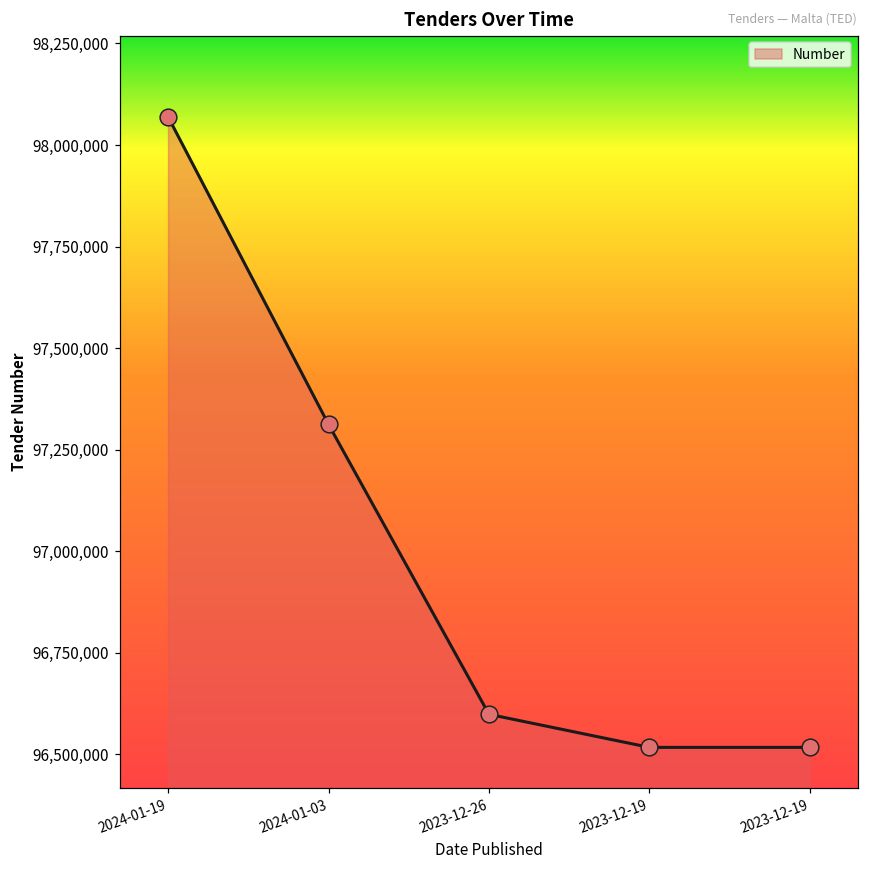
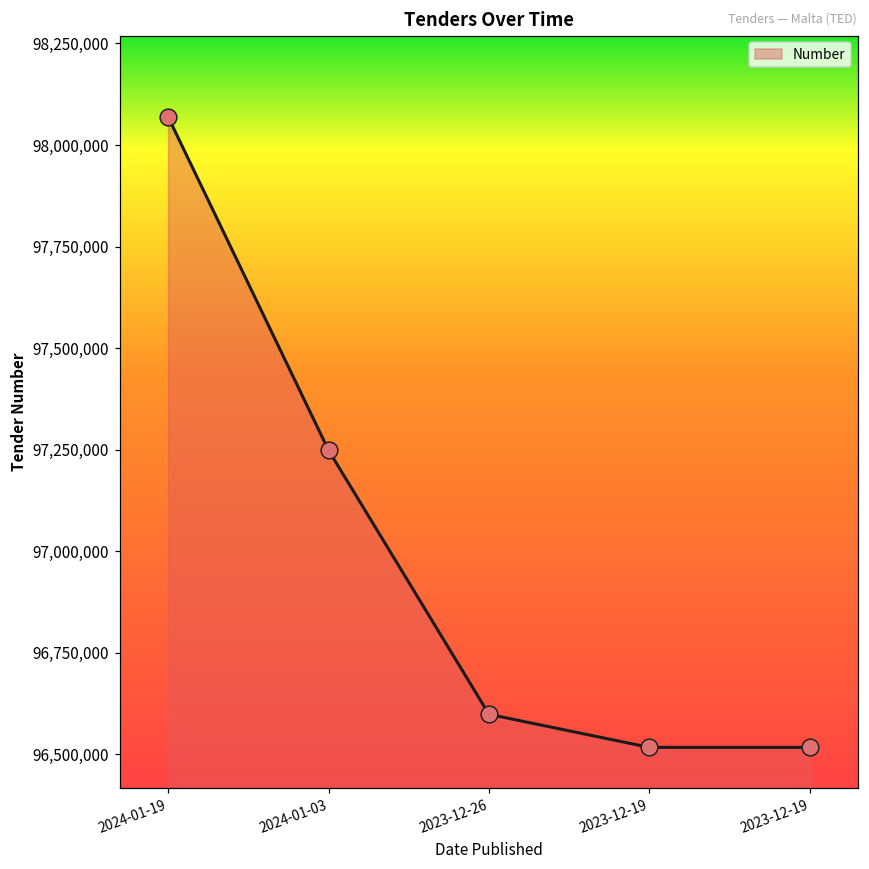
  {
    "2024-01-19": "98,070,000",
-   "2024-01-03": "97,310,000",
+   "2024-01-03": "97,250,000",
    "2023-12-26": "96,600,000"
  }
